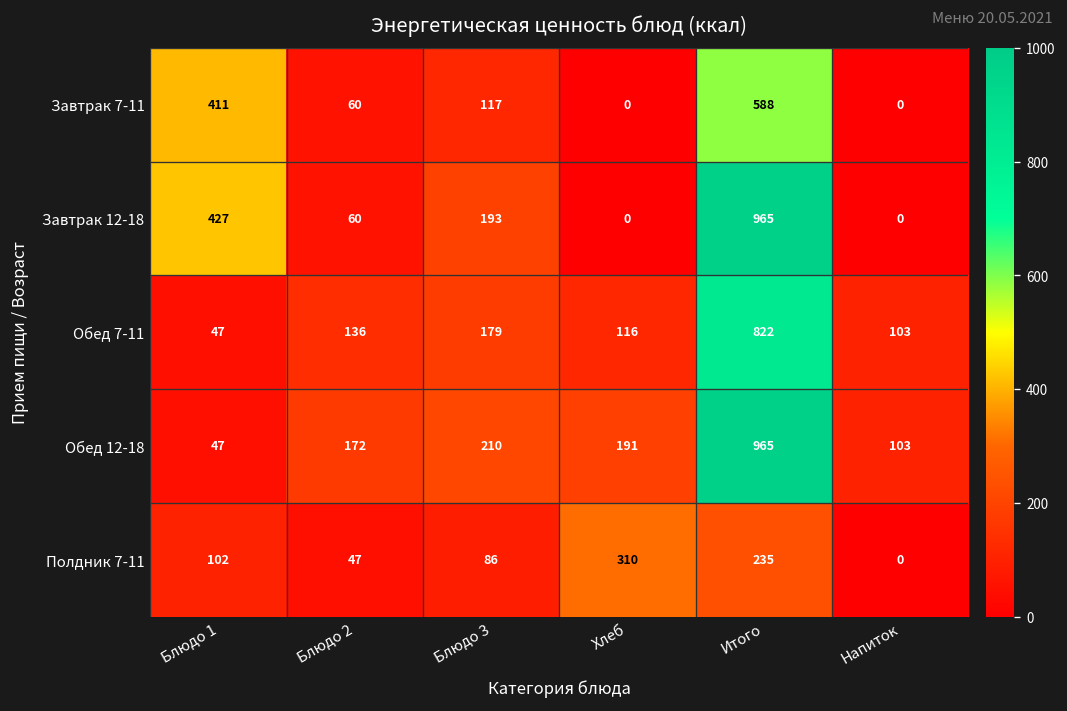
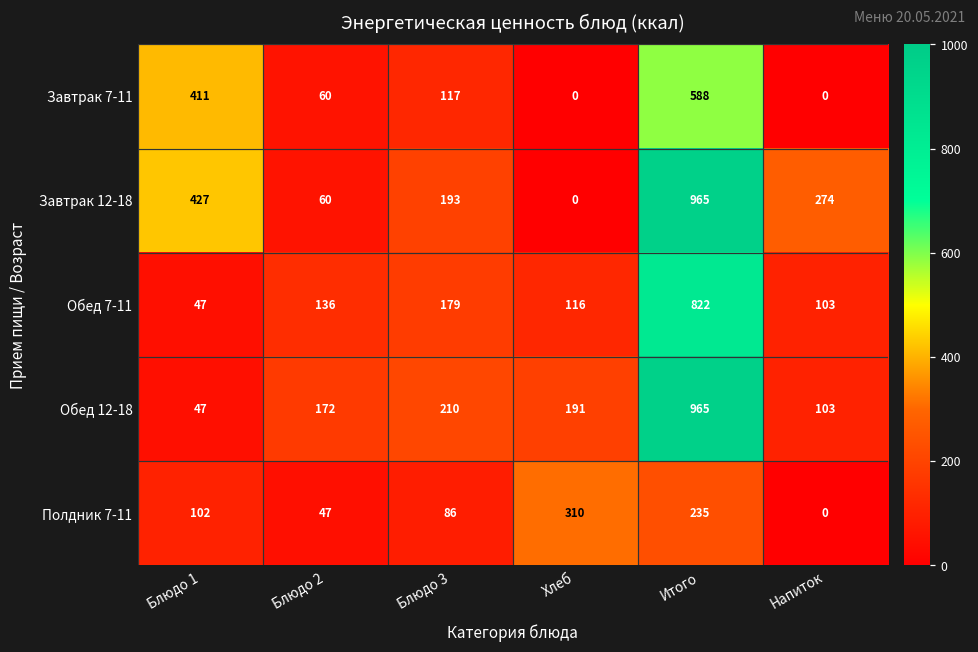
  {
    "Завтрак 7-11": {
      "Блюдо 1": 411,
      "Блюдо 2": 60,
      "Блюдо 3": 117,
      "Хлеб": 0,
      "Итого": 588,
      "Напиток": 0
    },
    "Завтрак 12-18": {
      "Блюдо 1": 427,
      "Блюдо 2": 60,
      "Блюдо 3": 193,
      "Хлеб": 0,
      "Итого": 965,
-     "Напиток": 0
+     "Напиток": 274
    },
    "Обед 7-11": {
      "Блюдо 1": 47,
      "Блюдо 2": 136,
      "Блюдо 3": 179,
      "Хлеб": 116,
      "Итого": 822,
      "Напиток": 103
    },
    "Обед 12-18": {
      "Блюдо 1": 47,
      "Блюдо 2": 172,
      "Блюдо 3": 210,
      "Хлеб": 191,
      "Итого": 965,
      "Напиток": 103
    },
    "Полдник 7-11": {
      "Блюдо 1": 102,
      "Блюдо 2": 47,
      "Блюдо 3": 86,
      "Хлеб": 310,
      "Итого": 235,
      "Напиток": 0
    }
  }
